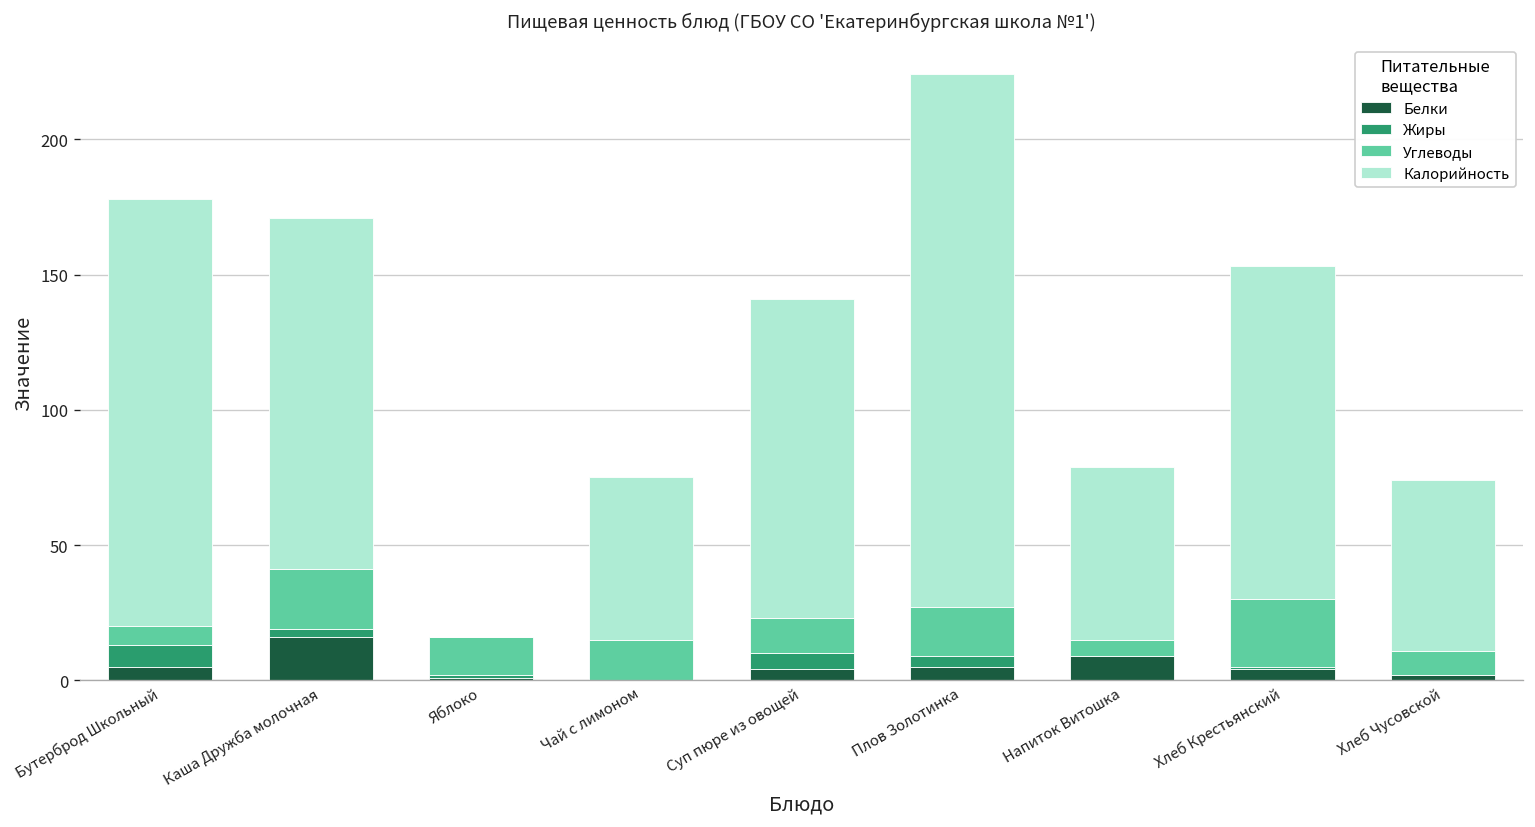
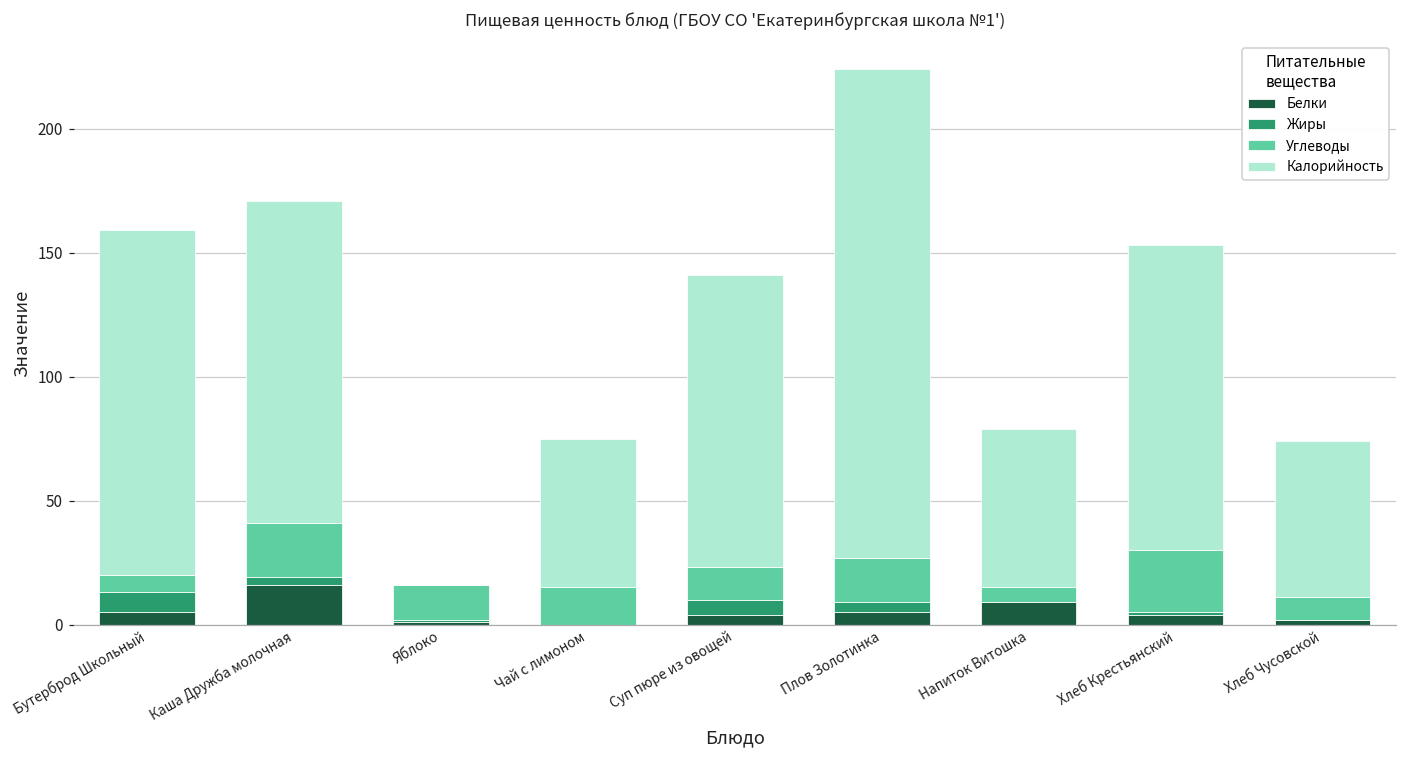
  {
    "Белки": {
      "Бутерброд Школьный": 5,
      "Каша Дружба молочная": 16,
      "Чай с лимоном": 0,
      "Суп пюре из овощей": 4,
      "Плов Золотинка": 5,
      "Напиток Витошка": 9,
      "Хлеб Крестьянский": 4,
      "Хлеб Чусовской": 2
    },
    "Жиры": {
      "Бутерброд Школьный": 8,
      "Каша Дружба молочная": 3,
      "Чай с лимоном": 0,
      "Суп пюре из овощей": 6,
      "Плов Золотинка": 4,
      "Напиток Витошка": 0,
      "Хлеб Чусовской": 0
    },
    "Углеводы": {
      "Бутерброд Школьный": 7,
      "Каша Дружба молочная": 22,
      "Яблоко": 14,
      "Чай с лимоном": 15,
      "Суп пюре из овощей": 13,
      "Плов Золотинка": 18,
      "Напиток Витошка": 6,
      "Хлеб Крестьянский": 25,
      "Хлеб Чусовской": 9
    },
    "Калорийность": {
-     "Бутерброд Школьный": 158,
+     "Бутерброд Школьный": 139,
      "Каша Дружба молочная": 130,
      "Яблоко": 0,
      "Чай с лимоном": 60,
      "Суп пюре из овощей": 118,
      "Плов Золотинка": 197,
      "Напиток Витошка": 64,
      "Хлеб Крестьянский": 123,
      "Хлеб Чусовской": 63
    }
  }
